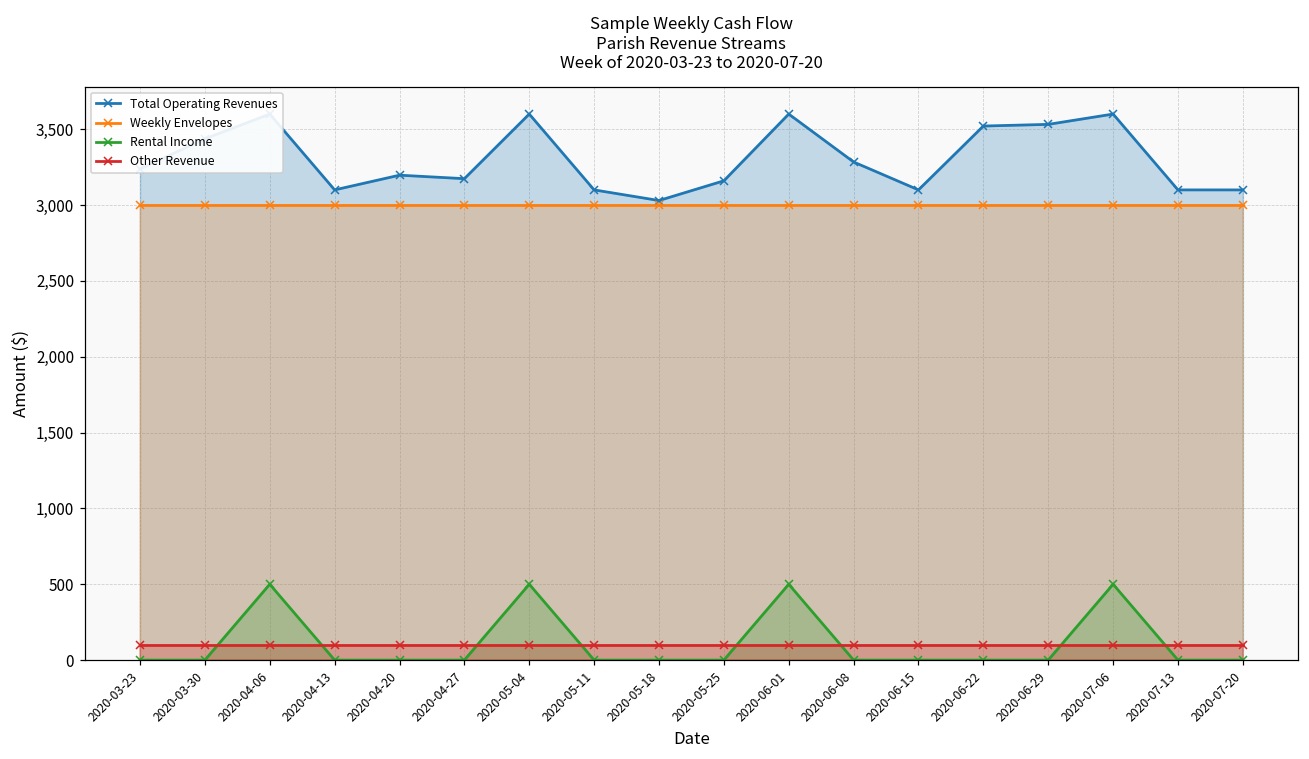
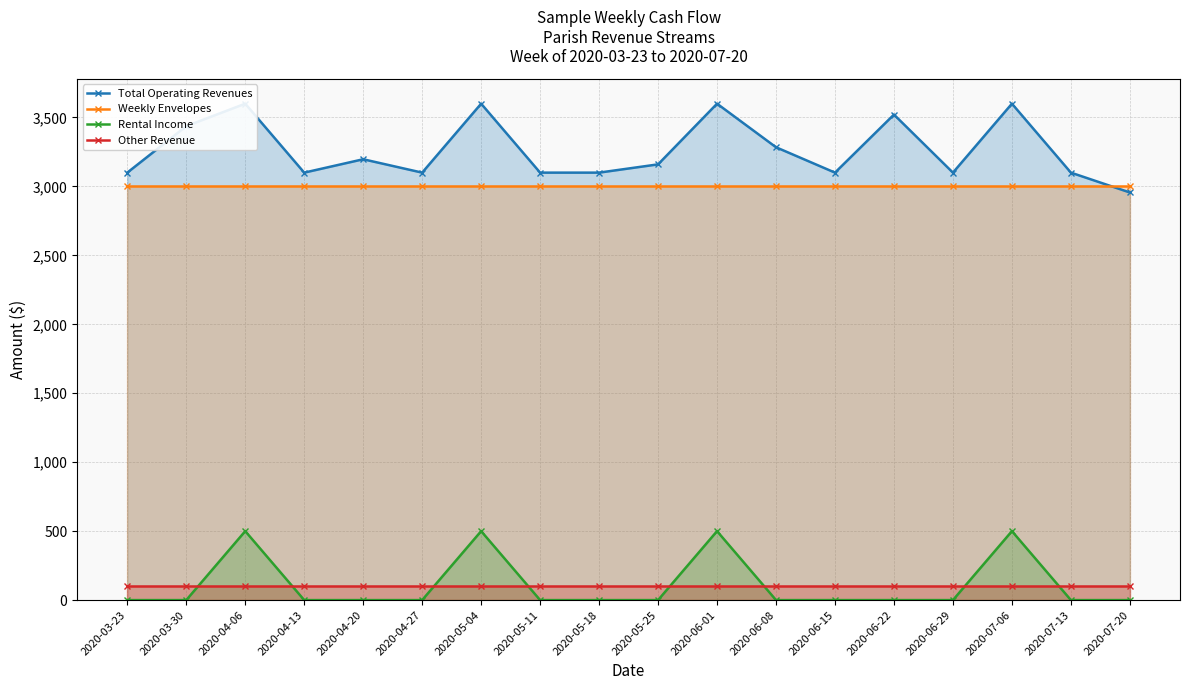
  {
    "Total Operating Revenues": {
-     "2020-03-23": "3,240",
+     "2020-03-23": "3,100",
      "2020-04-13": "3,100",
      "2020-04-20": "3,200",
-     "2020-04-27": "3,170",
+     "2020-04-27": "3,100",
      "2020-05-04": "3,600",
      "2020-05-11": "3,100",
-     "2020-05-18": "3,030",
+     "2020-05-18": "3,100",
      "2020-05-25": "3,160",
      "2020-06-01": "3,600",
      "2020-06-08": "3,280",
      "2020-06-15": "3,100",
      "2020-06-22": "3,520",
-     "2020-06-29": "3,530",
+     "2020-06-29": "3,100",
      "2020-07-06": "3,600",
      "2020-07-13": "3,100",
-     "2020-07-20": "3,100"
+     "2020-07-20": "2,960"
    },
    "Weekly Envelopes": {
      "2020-03-23": "3,000",
      "2020-03-30": "3,000",
      "2020-04-06": "3,000",
      "2020-04-13": "3,000",
      "2020-04-20": "3,000",
      "2020-04-27": "3,000",
      "2020-05-04": "3,000",
      "2020-05-11": "3,000",
      "2020-05-18": "3,000",
      "2020-05-25": "3,000",
      "2020-06-01": "3,000",
      "2020-06-08": "3,000",
      "2020-06-15": "3,000",
      "2020-06-22": "3,000",
      "2020-06-29": "3,000",
      "2020-07-06": "3,000",
      "2020-07-13": "3,000",
      "2020-07-20": "3,000"
    },
    "Rental Income": {
      "2020-03-23": "0",
      "2020-03-30": "0",
      "2020-04-06": "500",
      "2020-04-13": "0",
      "2020-04-20": "0",
      "2020-04-27": "0",
      "2020-05-04": "500",
      "2020-05-11": "0",
      "2020-05-18": "0",
      "2020-05-25": "0",
      "2020-06-01": "500",
      "2020-06-08": "0",
      "2020-06-15": "0",
      "2020-06-22": "0",
      "2020-06-29": "0",
      "2020-07-06": "500",
      "2020-07-13": "0",
      "2020-07-20": "0"
    },
    "Other Revenue": {
      "2020-03-23": "100",
      "2020-03-30": "100",
      "2020-04-06": "100",
      "2020-04-13": "100",
      "2020-04-20": "100",
      "2020-04-27": "100",
      "2020-05-04": "100",
      "2020-05-11": "100",
      "2020-05-18": "100",
      "2020-05-25": "100",
      "2020-06-01": "100",
      "2020-06-08": "100",
      "2020-06-15": "100",
      "2020-06-22": "100",
      "2020-06-29": "100",
      "2020-07-06": "100",
      "2020-07-13": "100",
      "2020-07-20": "100"
    }
  }
